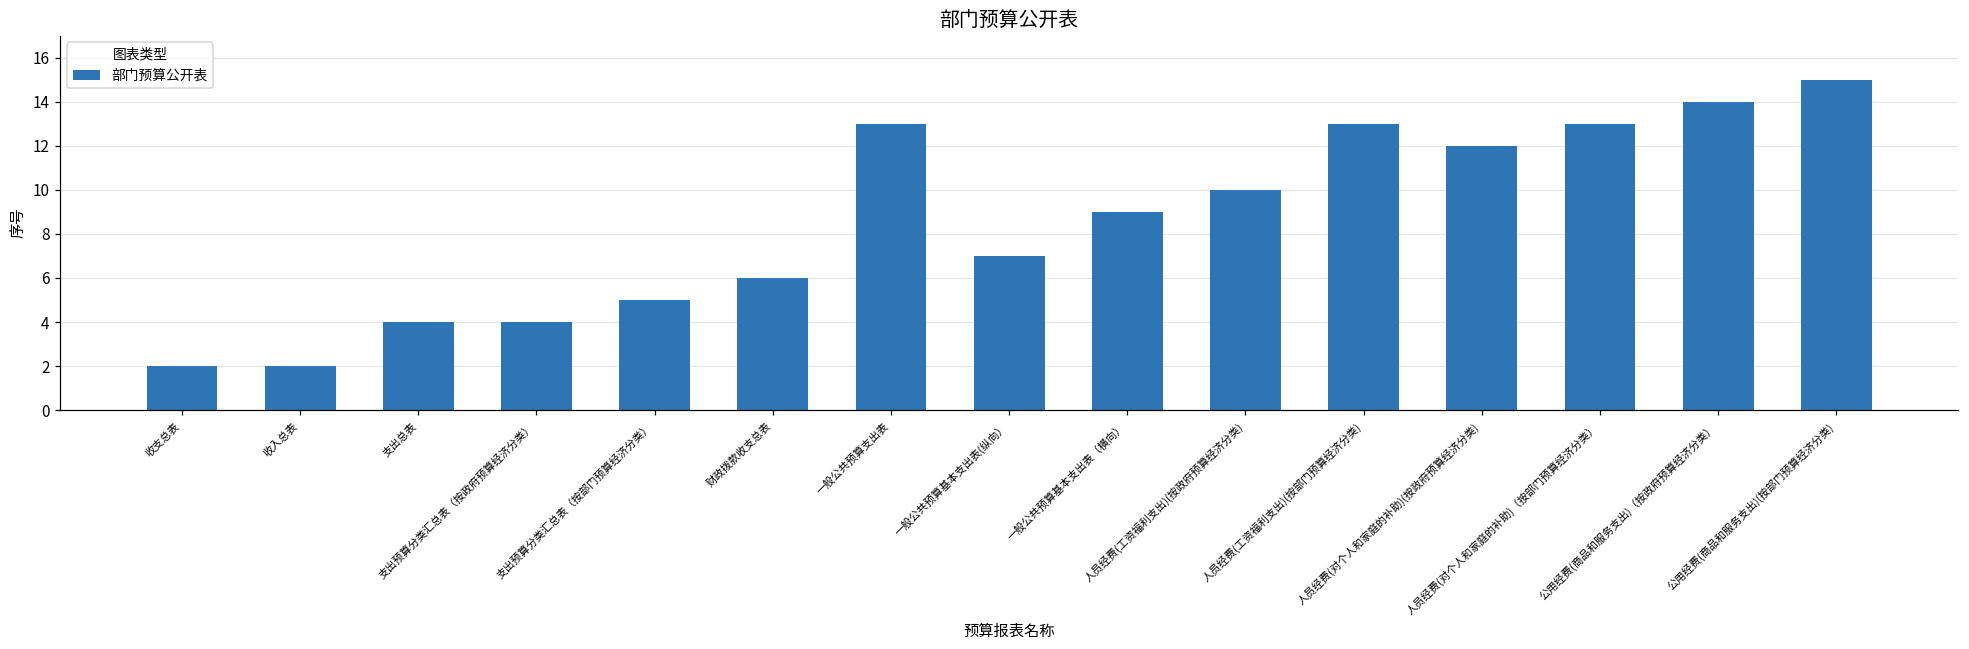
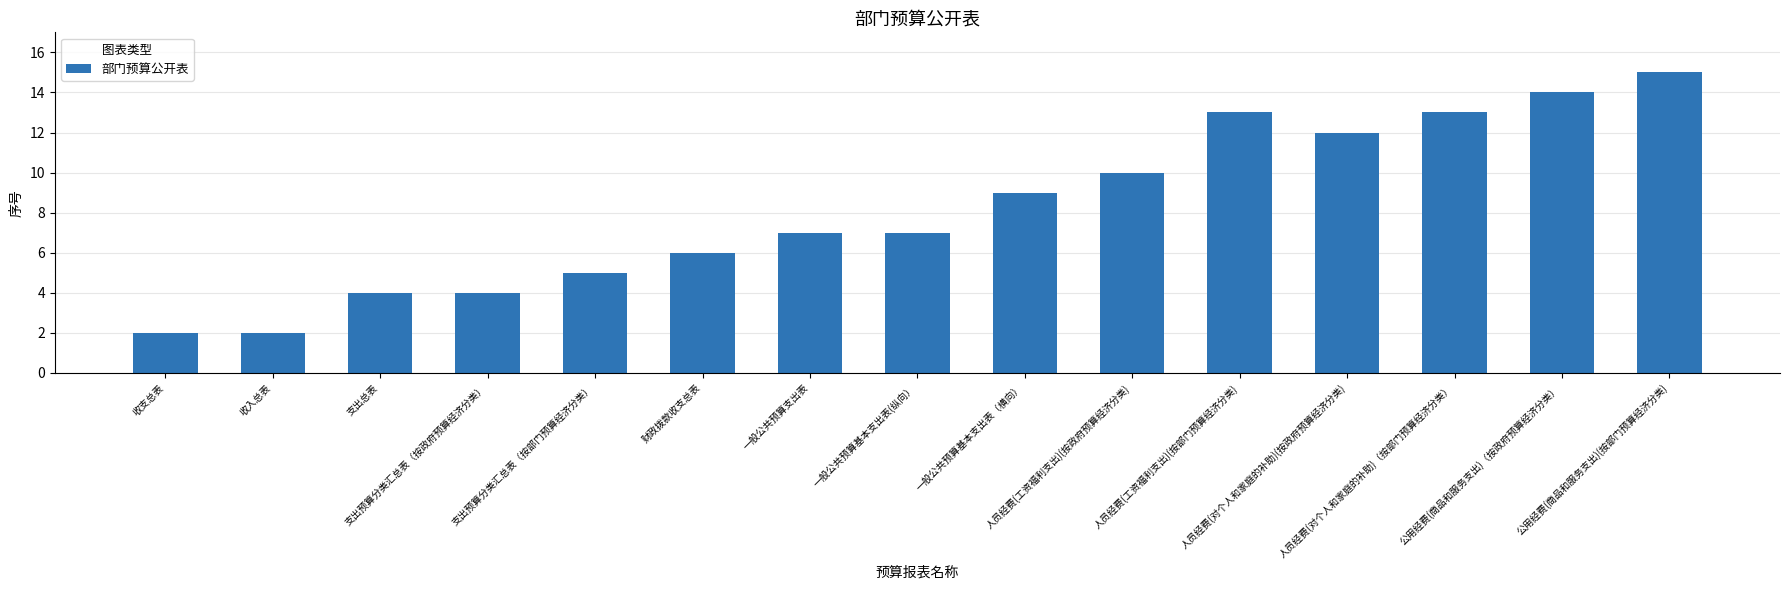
  {
    "收支总表": 2,
    "收入总表": 2,
    "支出总表": 4,
    "支出预算分类汇总表（按政府预算经济分类）": 4,
    "支出预算分类汇总表（按部门预算经济分类）": 5,
    "财政拨款收支总表": 6,
-   "一般公共预算支出表": 13,
+   "一般公共预算支出表": 7,
    "一般公共预算基本支出表(纵向）": 7,
    "一般公共预算基本支出表（横向）": 9,
    "人员经费(工资福利支出)(按政府预算经济分类)": 10,
    "人员经费(工资福利支出)(按部门预算经济分类)": 13,
    "人员经费(对个人和家庭的补助)(按政府预算经济分类)": 12,
    "人员经费(对个人和家庭的补助)（按部门预算经济分类）": 13,
    "公用经费(商品和服务支出)（按政府预算经济分类）": 14,
    "公用经费(商品和服务支出)(按部门预算经济分类)": 15
  }
